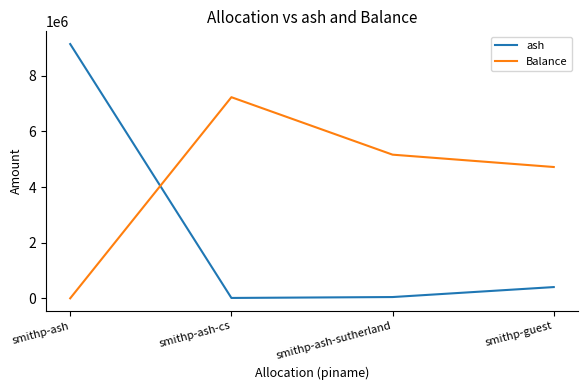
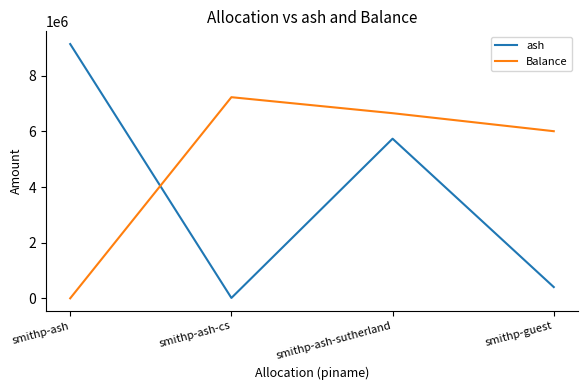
  {
    "ash": {
      "smithp-ash": 9100000,
      "smithp-ash-cs": 0,
-     "smithp-ash-sutherland": 0,
+     "smithp-ash-sutherland": 5700000,
      "smithp-guest": 400000
    },
    "Balance": {
      "smithp-ash": 0,
      "smithp-ash-cs": 7200000,
-     "smithp-ash-sutherland": 5200000,
-     "smithp-guest": 4700000
+     "smithp-ash-sutherland": 6700000,
+     "smithp-guest": 6000000
    }
  }
